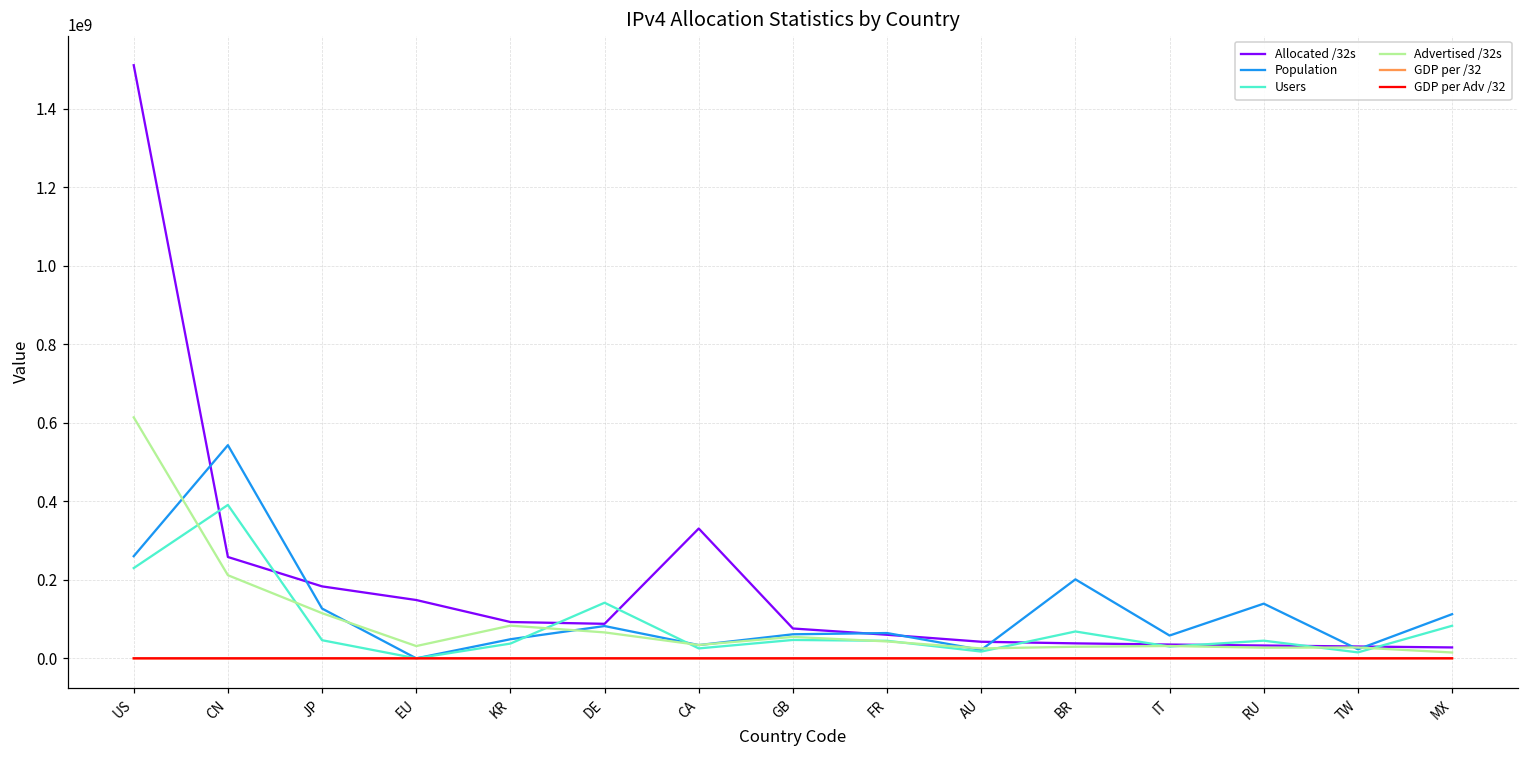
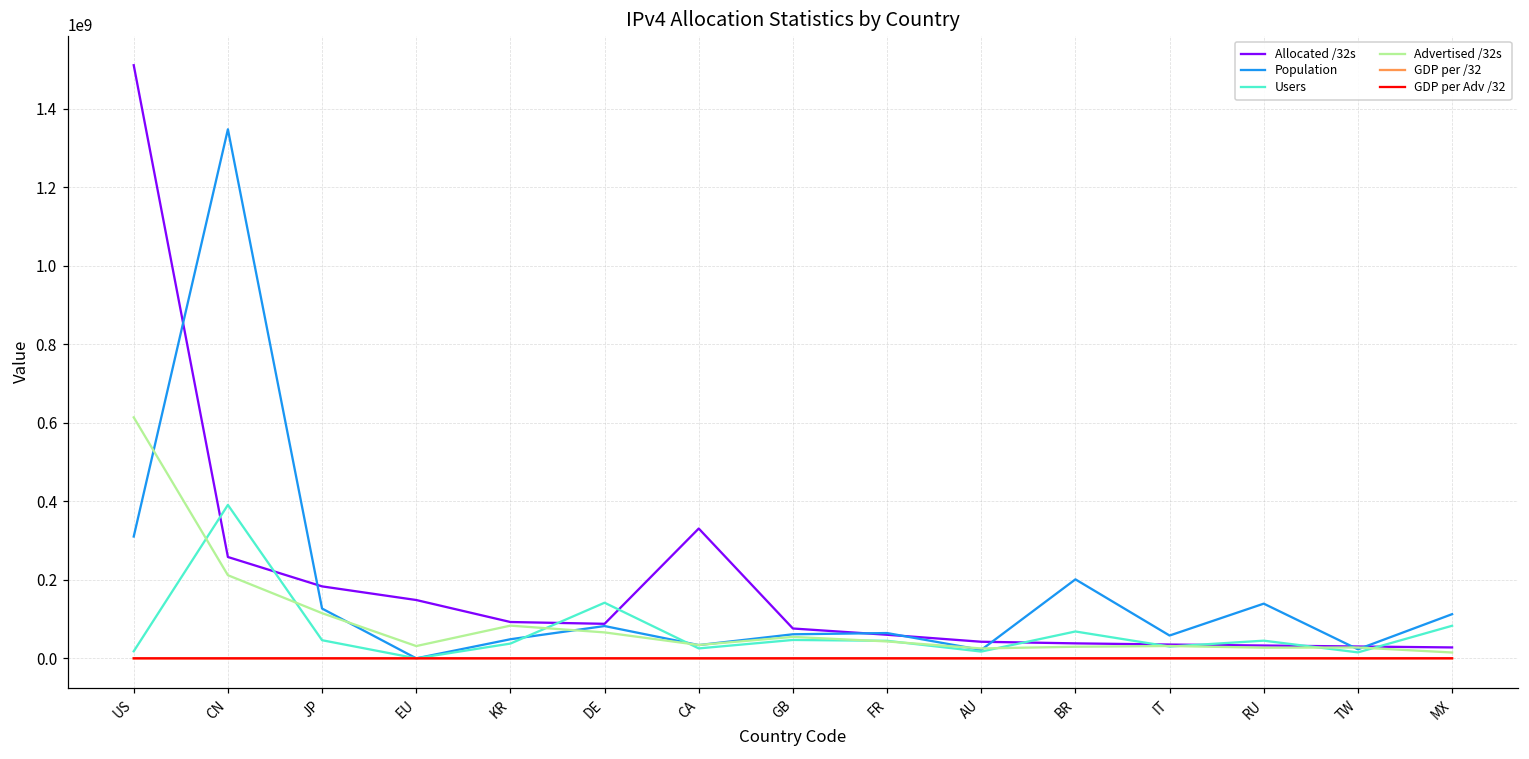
  {
    "Allocated /32s": {
      "US": 1510000000,
      "CN": 260000000,
      "JP": 180000000,
      "EU": 150000000,
      "KR": 90000000,
      "CA": 330000000,
      "GB": 80000000,
      "AU": 40000000,
      "BR": 40000000,
      "MX": 30000000
    },
    "Population": {
-     "US": 260000000,
-     "CN": 540000000,
+     "US": 310000000,
+     "CN": 1350000000,
      "JP": 130000000,
      "KR": 50000000,
      "BR": 200000000,
      "IT": 60000000,
      "RU": 140000000,
      "MX": 110000000
    },
    "Users": {
-     "US": 230000000,
+     "US": 20000000,
      "CN": 390000000,
      "JP": 50000000,
      "KR": 40000000,
      "DE": 140000000,
      "CA": 30000000,
      "GB": 50000000,
      "BR": 70000000,
      "RU": 50000000,
      "TW": 20000000,
      "MX": 80000000
    },
    "Advertised /32s": {
      "US": 610000000,
      "CN": 210000000,
      "JP": 120000000,
      "EU": 30000000,
      "KR": 80000000,
      "DE": 70000000,
      "BR": 30000000,
      "MX": 10000000
    },
    "GDP per Adv /32": {
      "US": 0,
      "CN": 0,
      "JP": 0,
      "KR": 0,
      "DE": 0,
      "CA": 0,
      "GB": 0,
      "FR": 0,
      "AU": 0,
      "BR": 0,
      "IT": 0,
      "RU": 0,
      "TW": 0,
      "MX": 0
    }
  }
